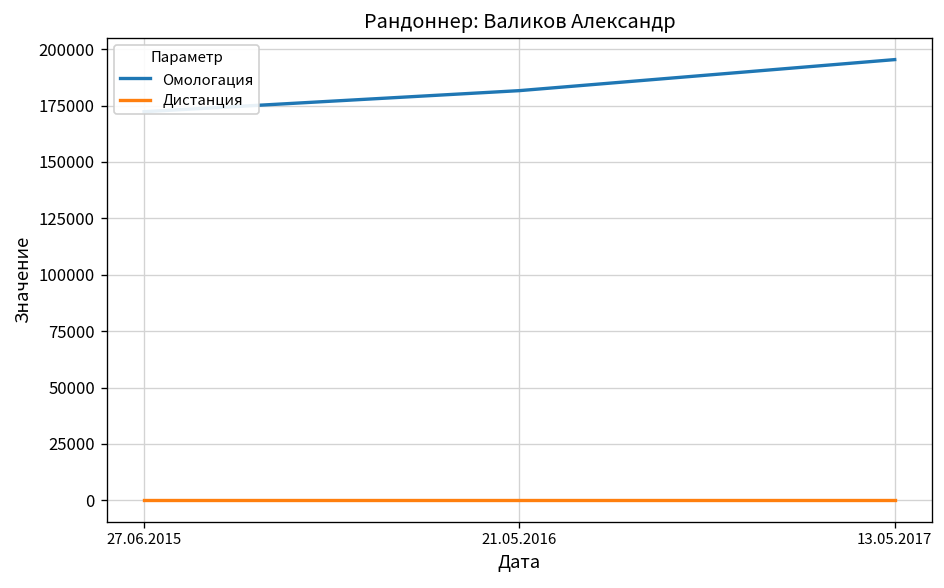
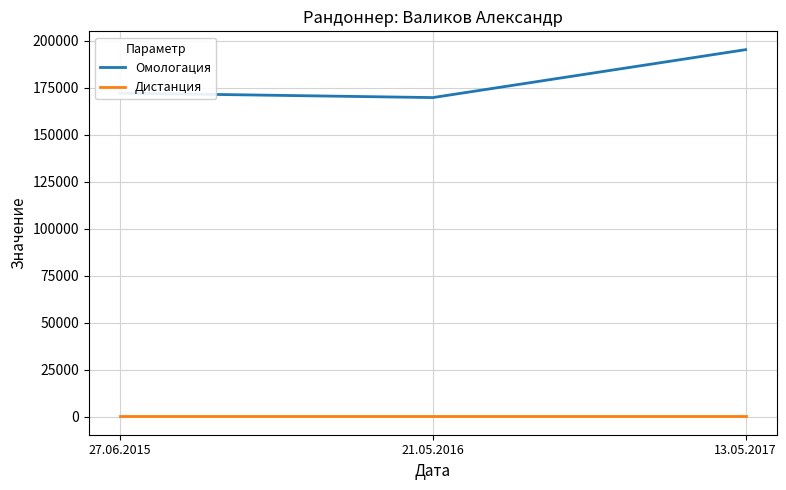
  {
    "Омологация": {
-     "21.05.2016": 182000,
+     "21.05.2016": 170000,
      "13.05.2017": 195000
    },
    "Дистанция": {
      "27.06.2015": 0,
      "21.05.2016": 0,
      "13.05.2017": 0
    }
  }
